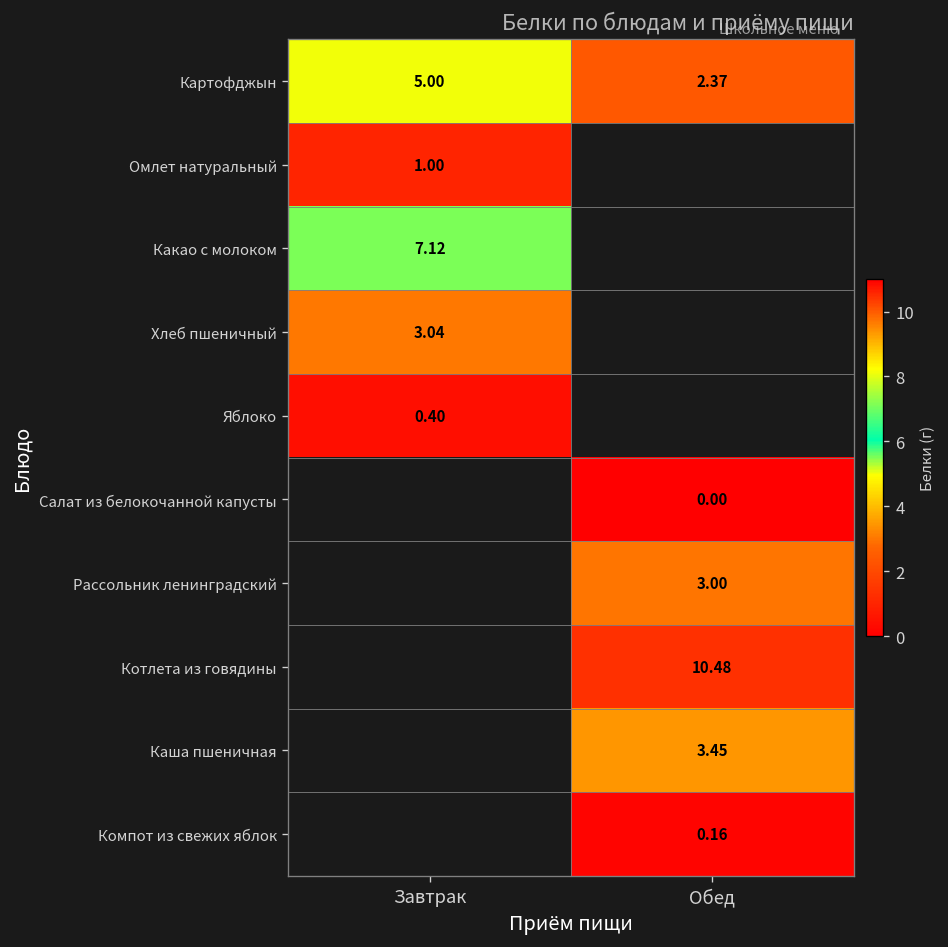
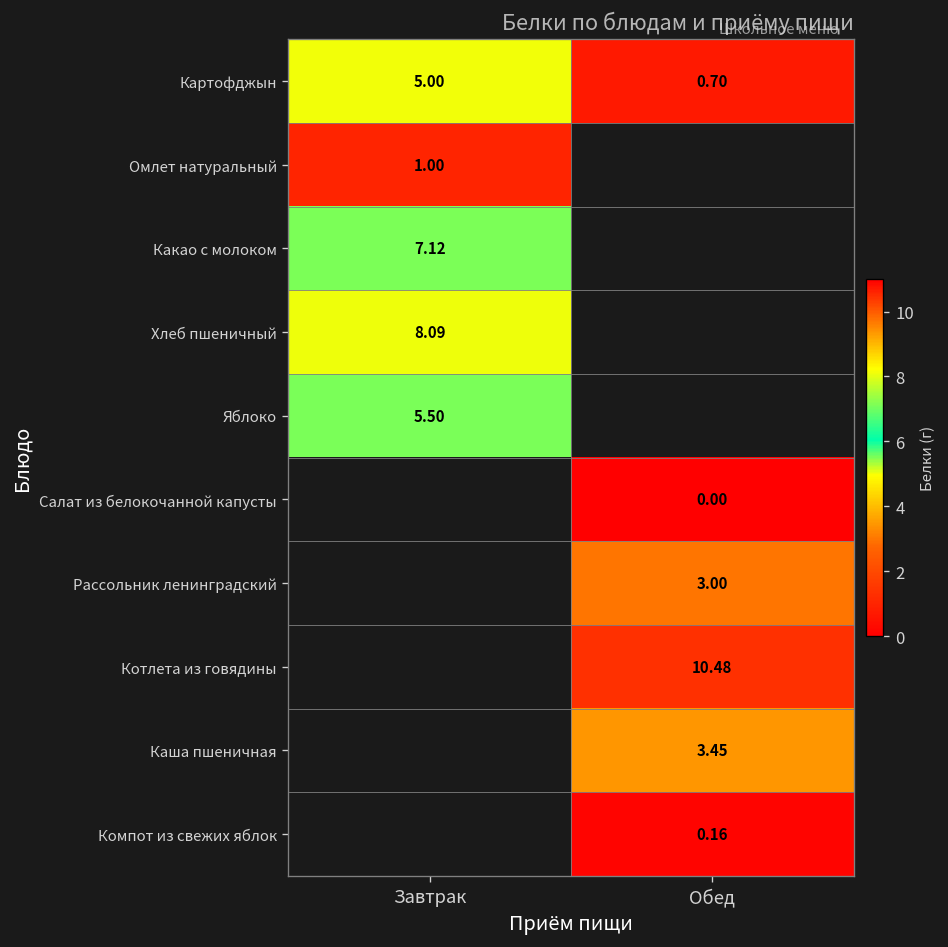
  {
    "Картофджын": {
      "Завтрак": 5.00,
-     "Обед": 2.37
+     "Обед": 0.70
    },
    "Омлет натуральный": {
      "Завтрак": 1.00
    },
    "Какао с молоком": {
      "Завтрак": 7.12
    },
    "Хлеб пшеничный": {
-     "Завтрак": 3.04
+     "Завтрак": 8.09
    },
    "Яблоко": {
-     "Завтрак": 0.40
+     "Завтрак": 5.50
    },
    "Салат из белокочанной капусты": {
      "Обед": 0.00
    },
    "Рассольник ленинградский": {
      "Обед": 3.00
    },
    "Котлета из говядины": {
      "Обед": 10.48
    },
    "Каша пшеничная": {
      "Обед": 3.45
    },
    "Компот из свежих яблок": {
      "Обед": 0.16
    }
  }
